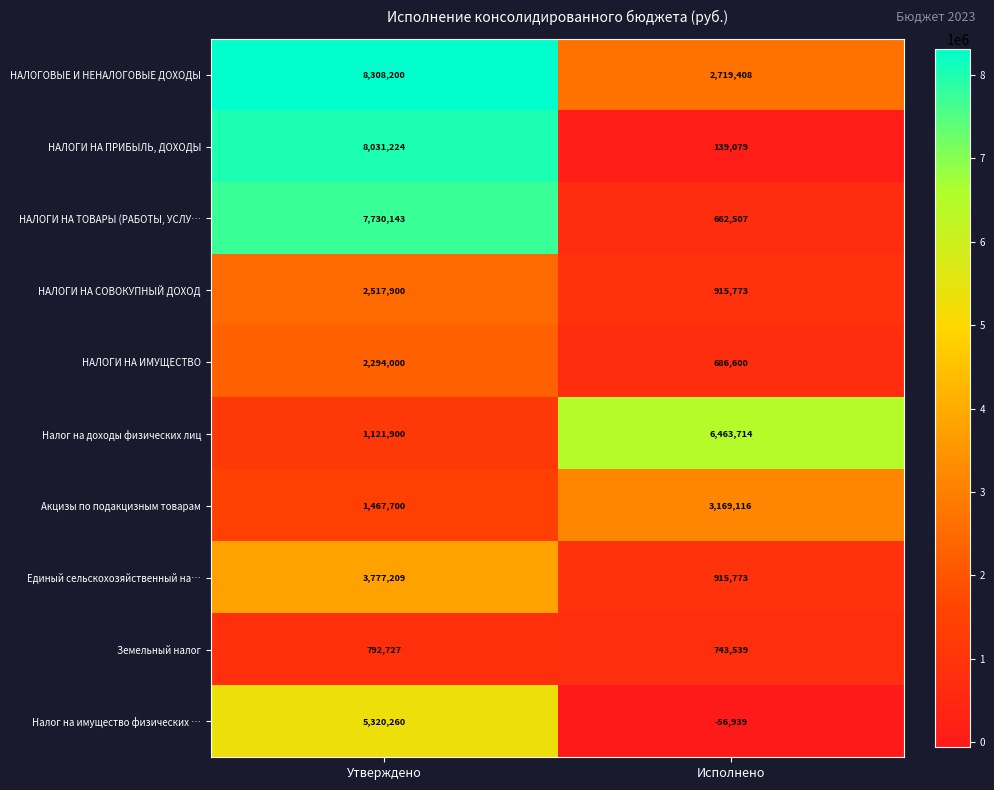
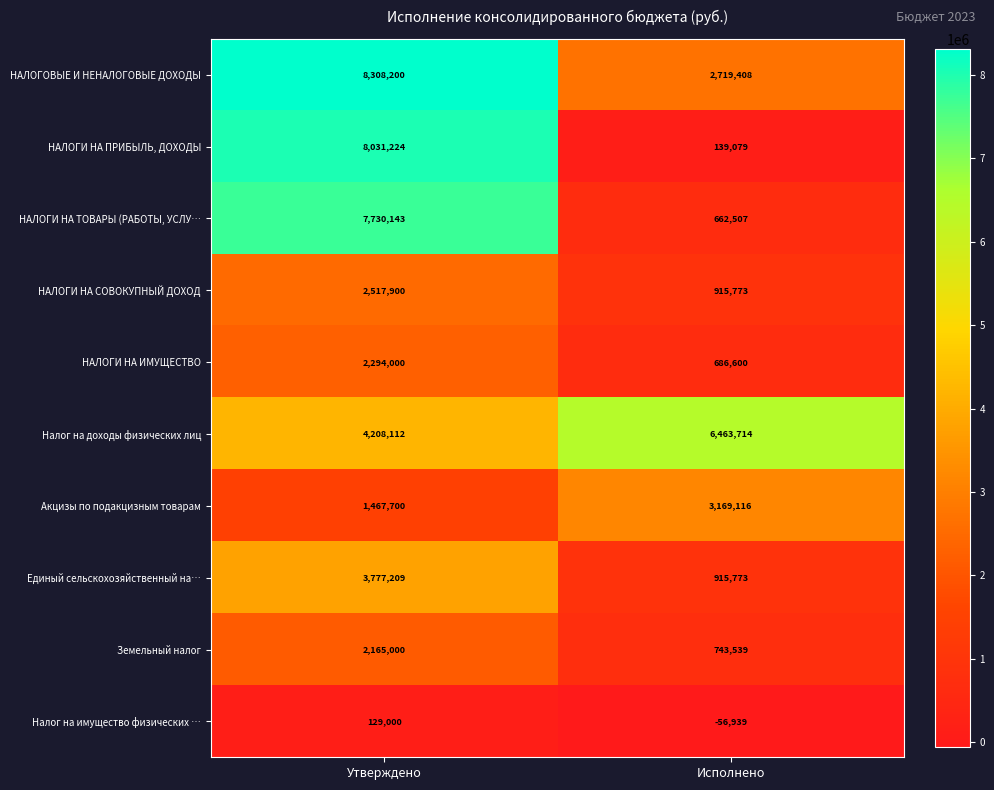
  {
    "НАЛОГОВЫЕ И НЕНАЛОГОВЫЕ ДОХОДЫ": {
      "Утверждено": "8,308,200",
      "Исполнено": "2,719,408"
    },
    "НАЛОГИ НА ПРИБЫЛЬ, ДОХОДЫ": {
      "Утверждено": "8,031,224",
      "Исполнено": "139,079"
    },
    "НАЛОГИ НА ТОВАРЫ (РАБОТЫ, УСЛУ…": {
      "Утверждено": "7,730,143",
      "Исполнено": "662,507"
    },
    "НАЛОГИ НА СОВОКУПНЫЙ ДОХОД": {
      "Утверждено": "2,517,900",
      "Исполнено": "915,773"
    },
    "НАЛОГИ НА ИМУЩЕСТВО": {
      "Утверждено": "2,294,000",
      "Исполнено": "686,600"
    },
    "Налог на доходы физических лиц": {
-     "Утверждено": "1,121,900",
+     "Утверждено": "4,208,112",
      "Исполнено": "6,463,714"
    },
    "Акцизы по подакцизным товарам": {
      "Утверждено": "1,467,700",
      "Исполнено": "3,169,116"
    },
    "Единый сельскохозяйственный на…": {
      "Утверждено": "3,777,209",
      "Исполнено": "915,773"
    },
    "Земельный налог": {
-     "Утверждено": "792,727",
+     "Утверждено": "2,165,000",
      "Исполнено": "743,539"
    },
    "Налог на имущество физических …": {
-     "Утверждено": "5,320,260",
+     "Утверждено": "129,000",
      "Исполнено": "-56,939"
    }
  }
